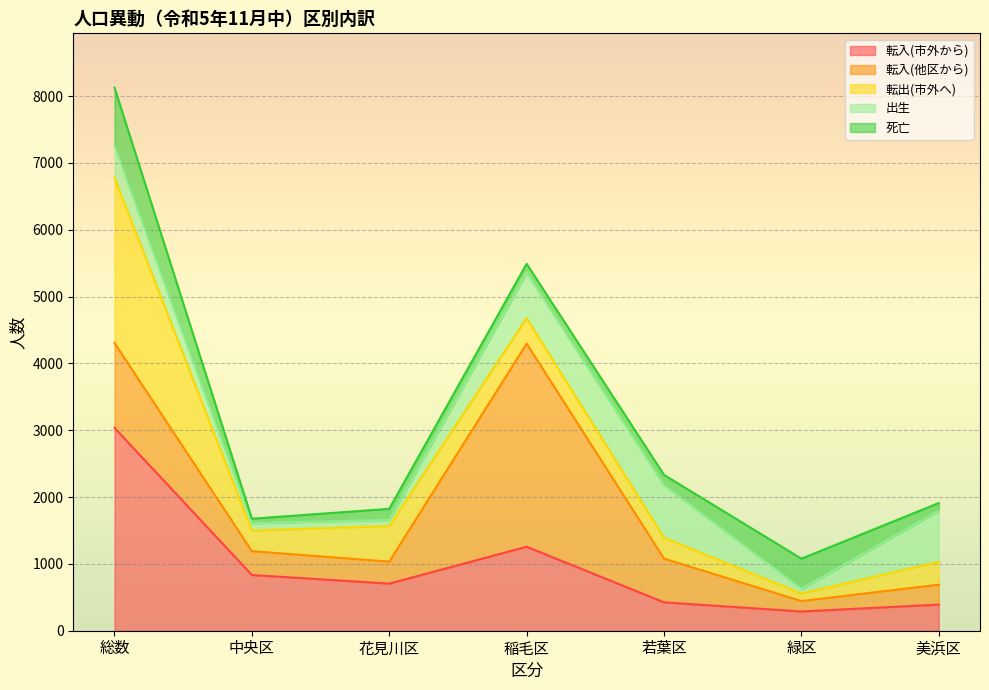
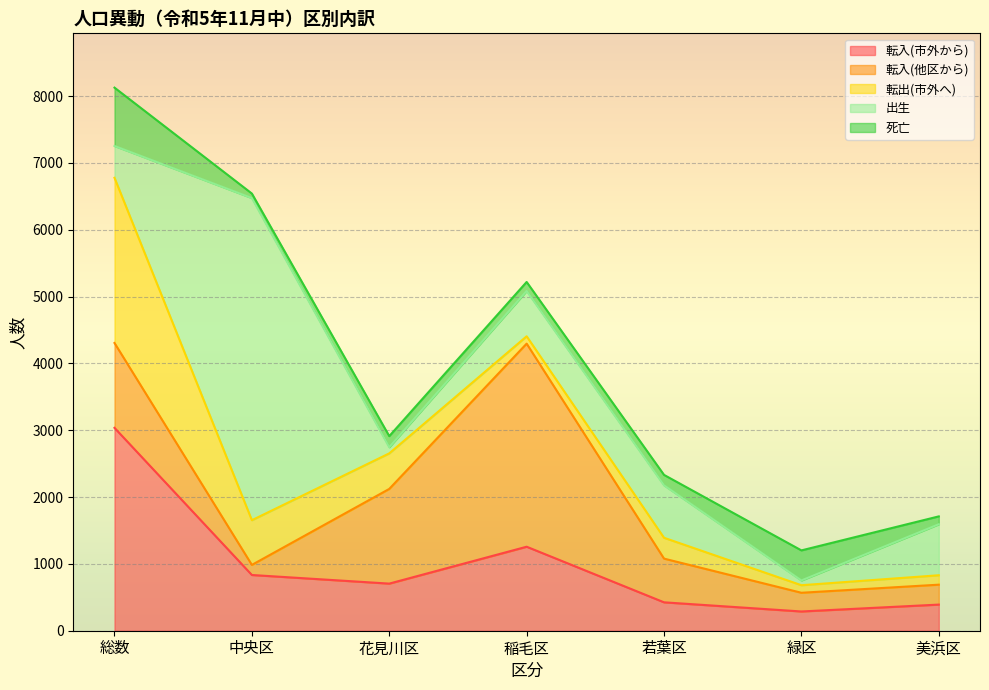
  {
    "転入(市外から)": {
      "総数": 3000,
      "中央区": 800,
      "花見川区": 700,
      "稲毛区": 1300,
      "若葉区": 400,
      "緑区": 300,
      "美浜区": 400
    },
    "転入(他区から)": {
      "総数": 1300,
-     "中央区": 400,
-     "花見川区": 300,
+     "中央区": 200,
+     "花見川区": 1400,
      "稲毛区": 3000,
      "若葉区": 700,
-     "緑区": 200,
+     "緑区": 300,
      "美浜区": 300
    },
    "転出(市外へ)": {
      "総数": 2500,
-     "中央区": 300,
+     "中央区": 700,
      "花見川区": 500,
-     "稲毛区": 400,
+     "稲毛区": 100,
      "若葉区": 300,
      "緑区": 100,
-     "美浜区": 300
+     "美浜区": 100
    },
    "出生": {
      "総数": 500,
-     "中央区": 100,
+     "中央区": 4800,
      "花見川区": 100,
      "稲毛区": 700,
      "若葉区": 800,
      "緑区": 100,
      "美浜区": 800
    },
    "死亡": {
      "総数": 900,
      "中央区": 100,
      "花見川区": 200,
      "稲毛区": 100,
      "若葉区": 200,
      "緑区": 500,
      "美浜区": 100
    }
  }
